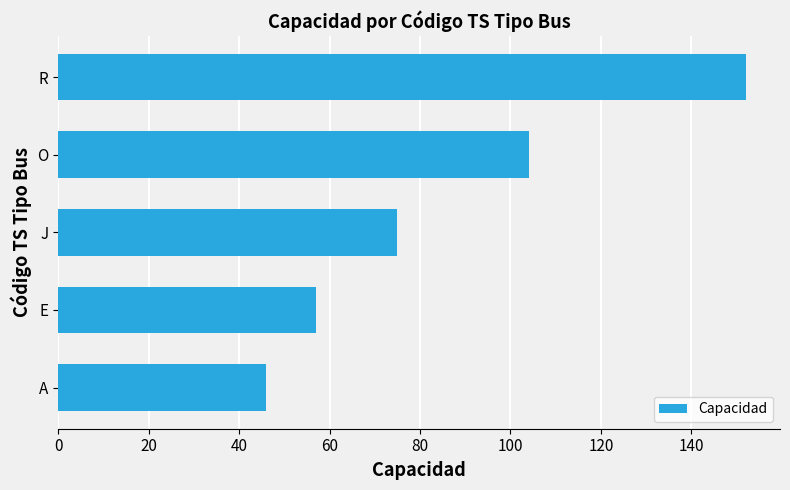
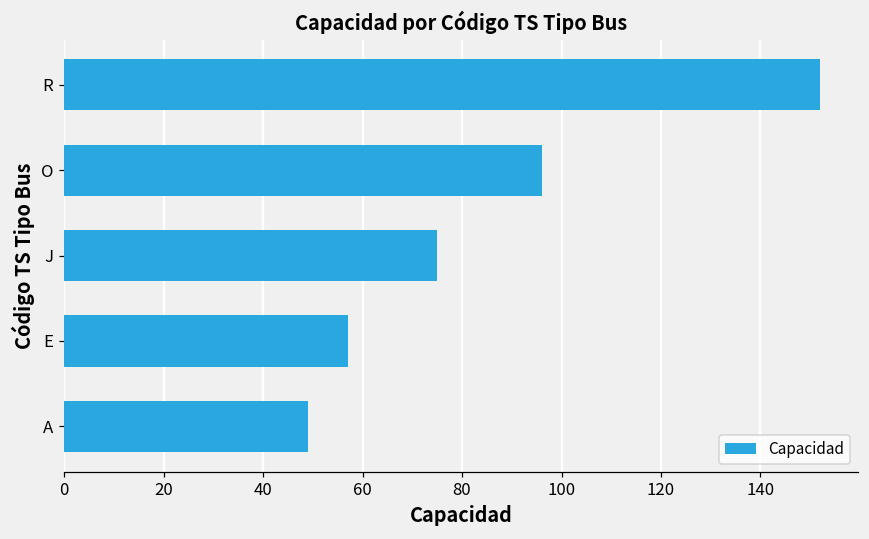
  {
    "R": 152,
-   "O": 104,
+   "O": 96,
    "J": 75,
    "E": 57,
-   "A": 46
+   "A": 49
  }
